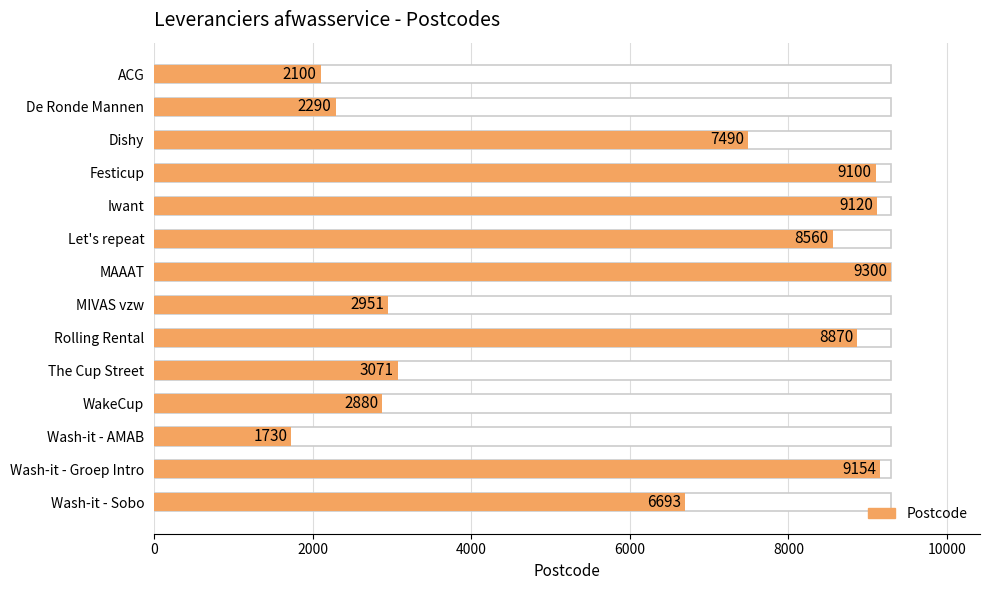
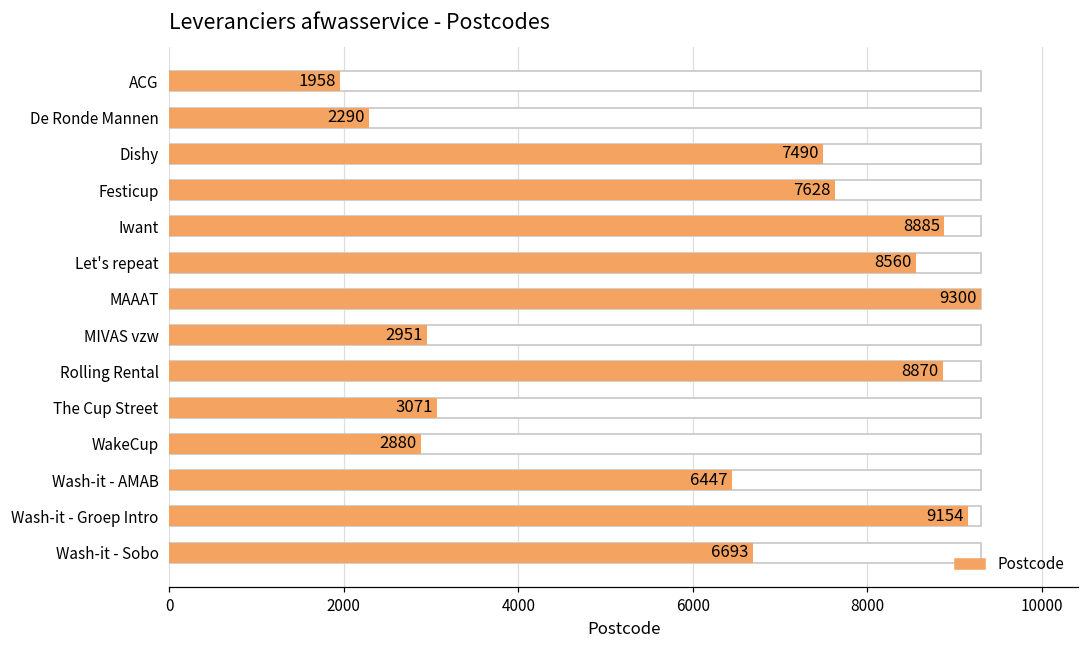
  {
    "Postcode": {
-     "ACG": 2100,
-     "Festicup": 9100,
-     "Iwant": 9120,
+     "ACG": 1958,
+     "Festicup": 7628,
+     "Iwant": 8885,
      "MAAAT": 9300,
-     "Wash-it - AMAB": 1730
+     "Wash-it - AMAB": 6447
    }
  }
